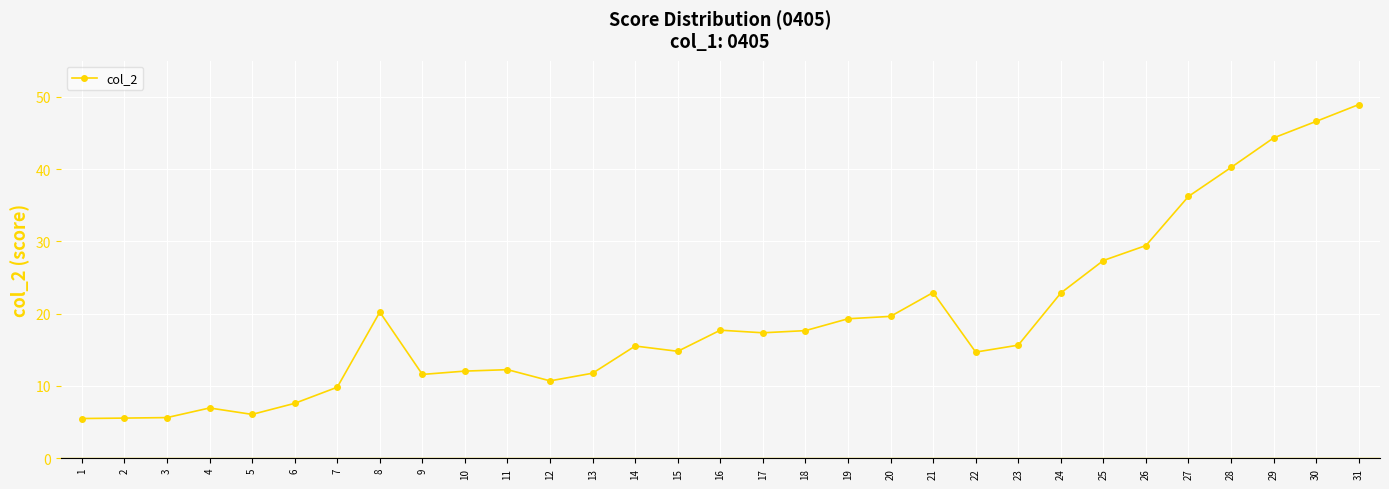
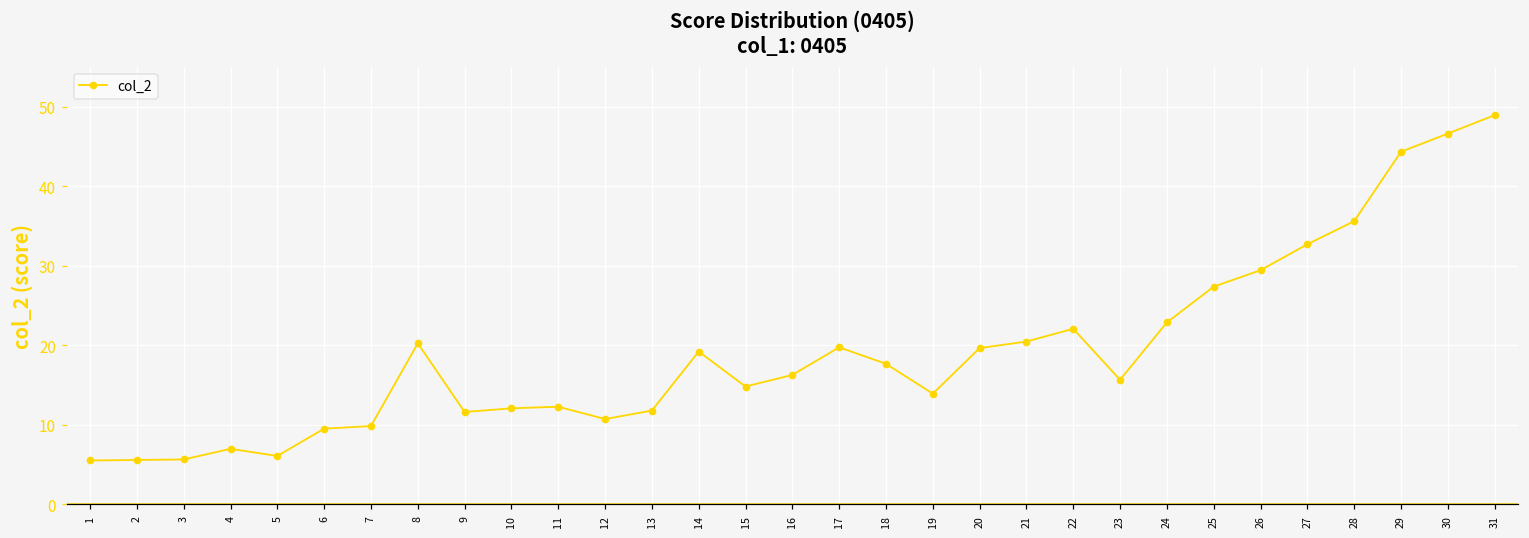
  {
    "1": 6,
    "2": 6,
    "3": 6,
    "4": 7,
    "5": 6,
-   "6": 8,
+   "6": 10,
    "7": 10,
    "8": 20,
    "9": 12,
    "10": 12,
    "11": 12,
    "12": 11,
    "13": 12,
-   "14": 16,
+   "14": 19,
    "15": 15,
-   "16": 18,
-   "17": 17,
+   "16": 16,
+   "17": 20,
    "18": 18,
-   "19": 19,
+   "19": 14,
    "20": 20,
-   "21": 23,
-   "22": 15,
+   "21": 20,
+   "22": 22,
    "23": 16,
    "24": 23,
    "25": 27,
    "26": 29,
-   "27": 36,
-   "28": 40,
+   "27": 33,
+   "28": 36,
    "29": 44,
    "30": 47,
    "31": 49
  }
